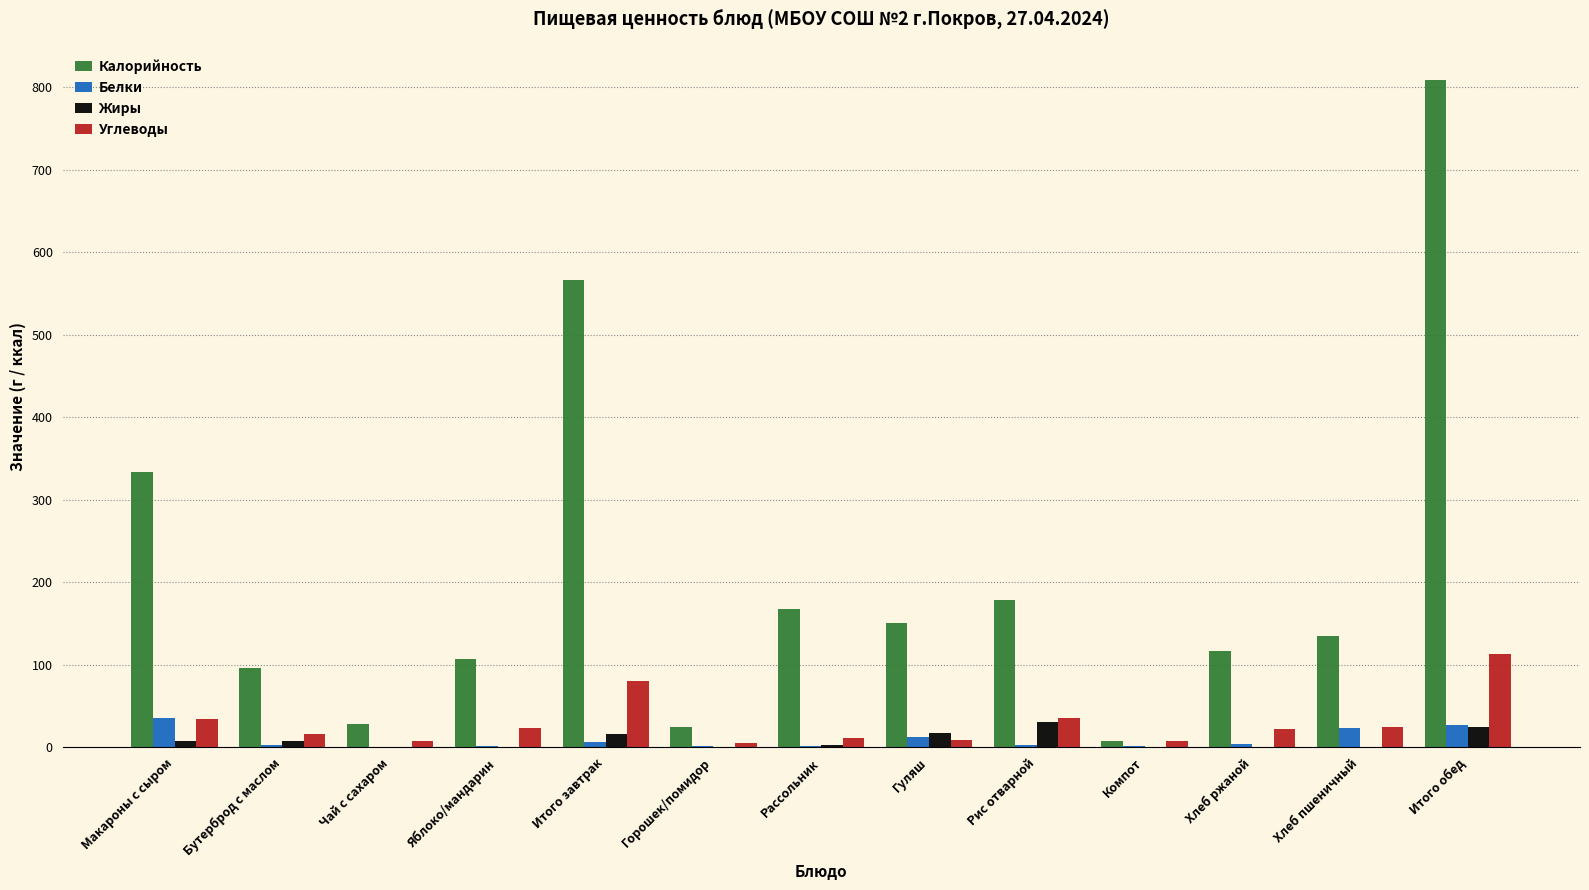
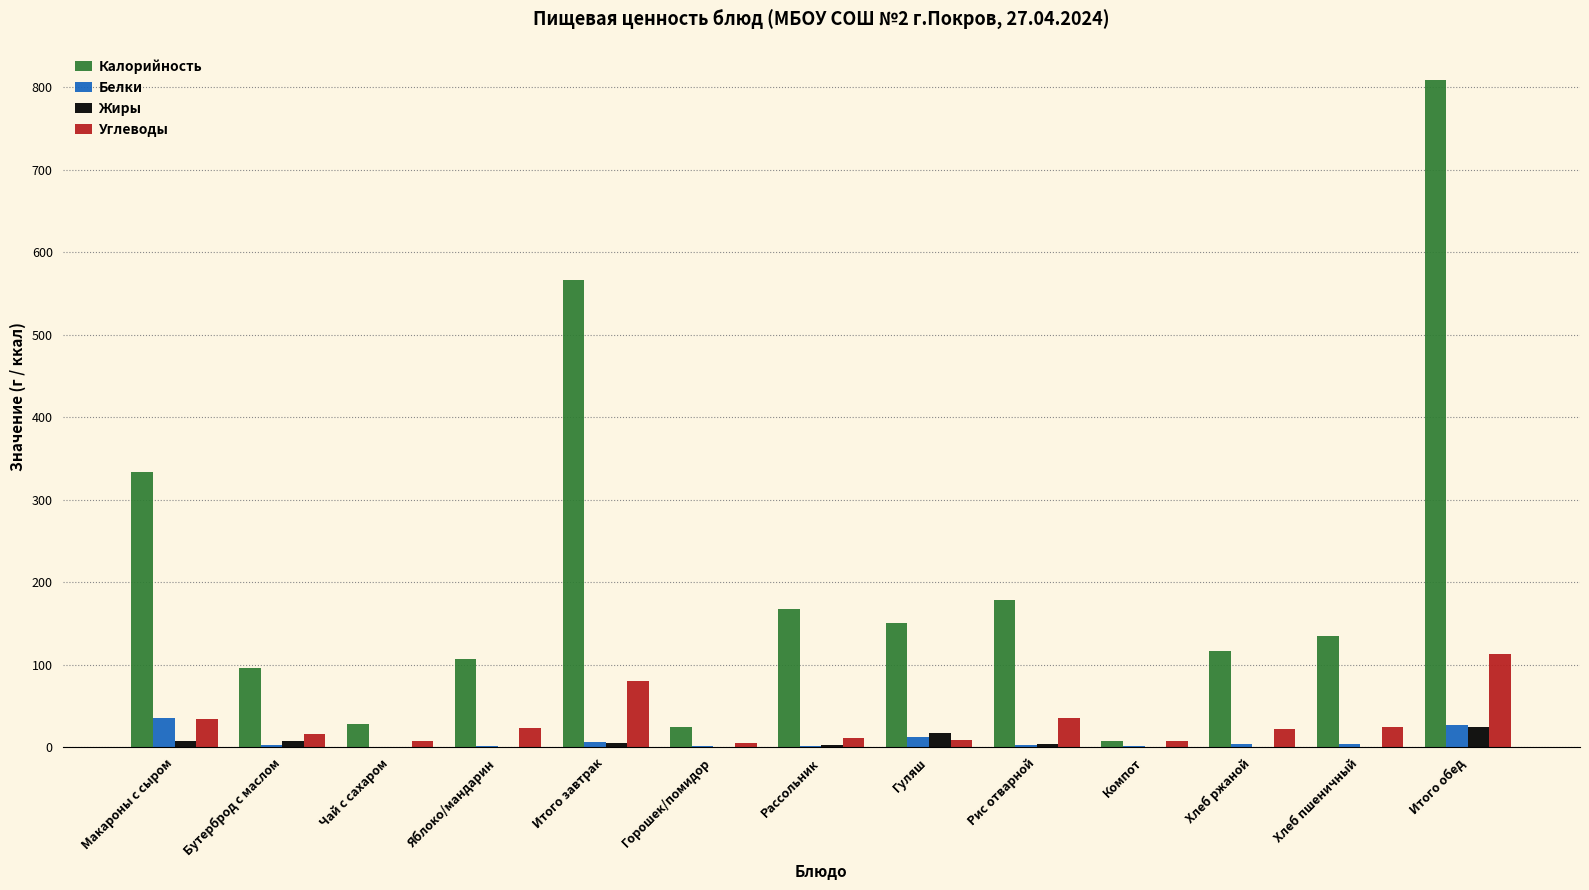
  {
    "Калорийность": {
      "Макароны с сыром": 330,
      "Бутерброд с маслом": 100,
      "Чай с сахаром": 30,
      "Яблоко/мандарин": 110,
      "Итого завтрак": 570,
      "Горошек/помидор": 20,
      "Рассольник": 170,
      "Гуляш": 150,
      "Рис отварной": 180,
      "Компот": 10,
      "Хлеб ржаной": 120,
      "Хлеб пшеничный": 140,
      "Итого обед": 810
    },
    "Белки": {
      "Макароны с сыром": 40,
      "Итого завтрак": 10,
      "Гуляш": 10,
      "Хлеб ржаной": 0,
-     "Хлеб пшеничный": 20,
+     "Хлеб пшеничный": 0,
      "Итого обед": 30
    },
    "Жиры": {
      "Макароны с сыром": 10,
      "Бутерброд с маслом": 10,
      "Чай с сахаром": 0,
-     "Итого завтрак": 20,
+     "Итого завтрак": 0,
      "Рассольник": 0,
      "Гуляш": 20,
-     "Рис отварной": 30,
+     "Рис отварной": 0,
      "Итого обед": 20
    },
    "Углеводы": {
      "Макароны с сыром": 30,
      "Бутерброд с маслом": 20,
      "Чай с сахаром": 10,
      "Яблоко/мандарин": 20,
      "Итого завтрак": 80,
      "Горошек/помидор": 0,
      "Рассольник": 10,
      "Гуляш": 10,
      "Рис отварной": 30,
      "Компот": 10,
      "Хлеб ржаной": 20,
      "Хлеб пшеничный": 20,
      "Итого обед": 110
    }
  }
